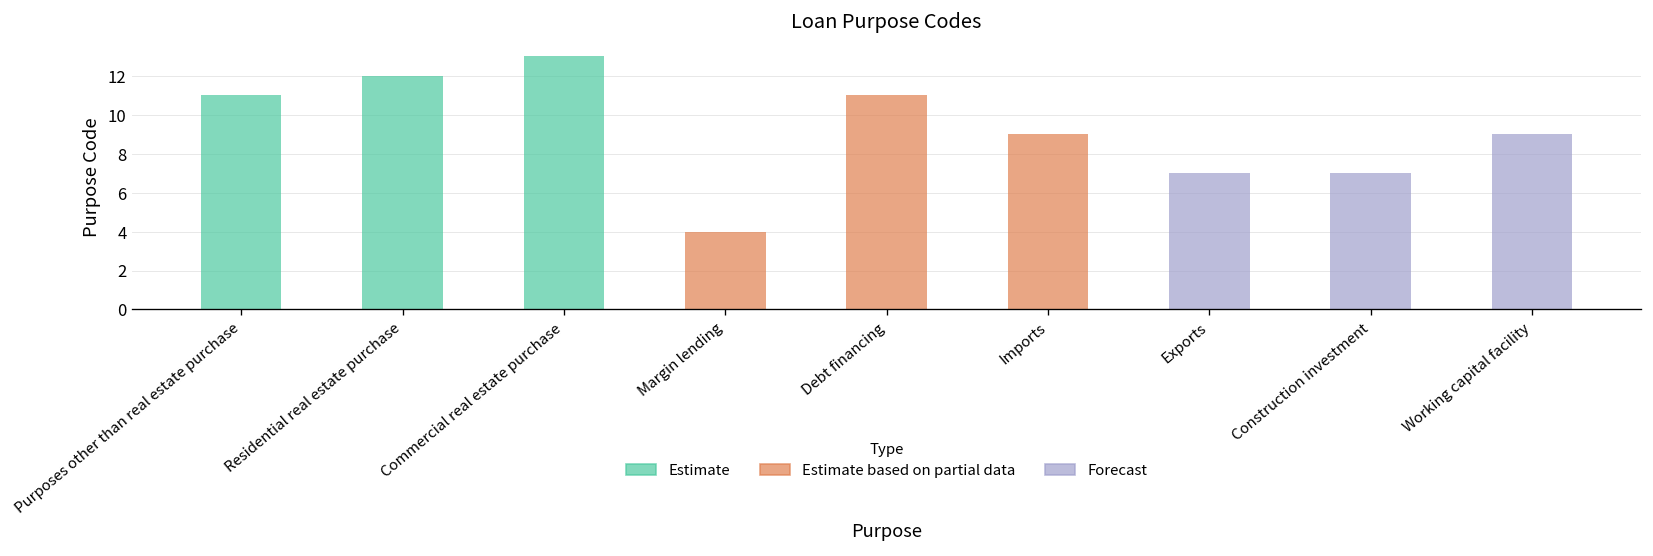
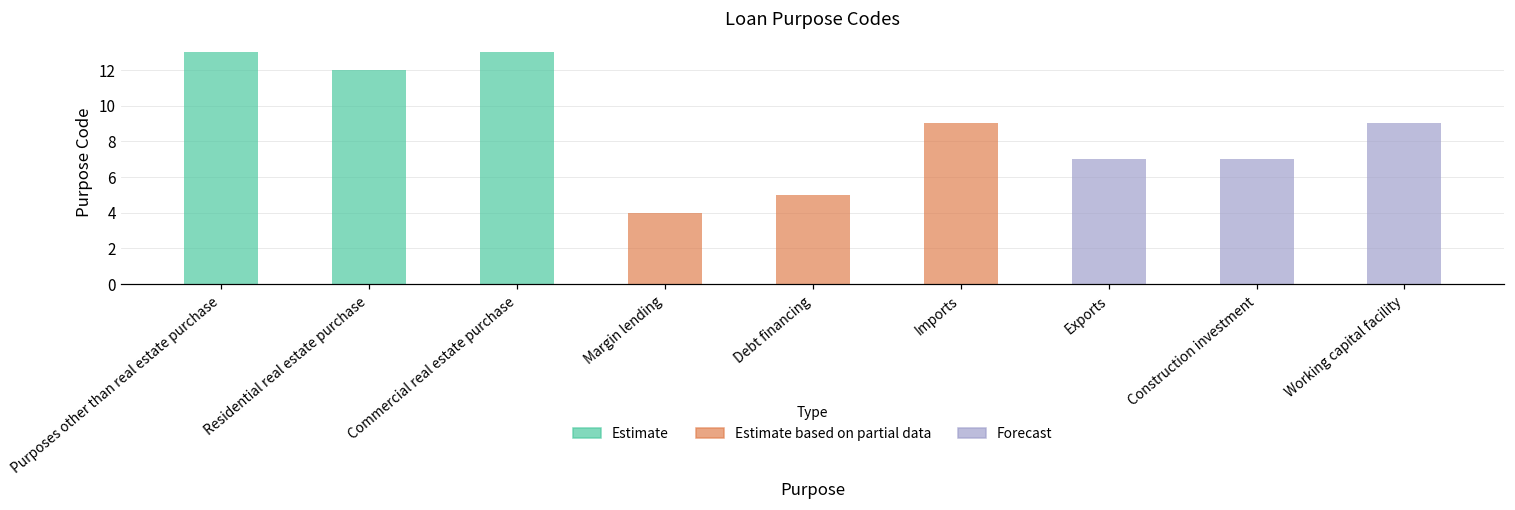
  {
-   "Purposes other than real estate purchase": 11,
+   "Purposes other than real estate purchase": 13,
    "Residential real estate purchase": 12,
    "Commercial real estate purchase": 13,
    "Margin lending": 4,
-   "Debt financing": 11,
+   "Debt financing": 5,
    "Imports": 9,
    "Exports": 7,
    "Construction investment": 7,
    "Working capital facility": 9
  }
